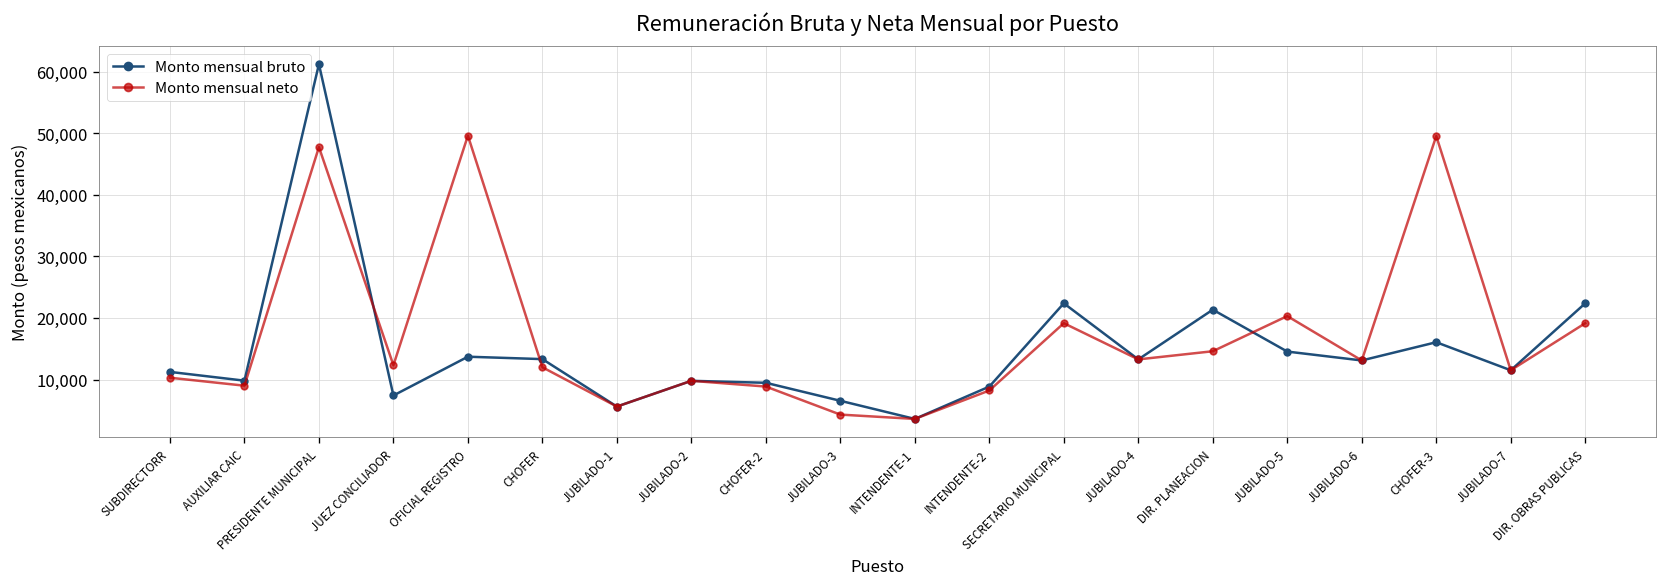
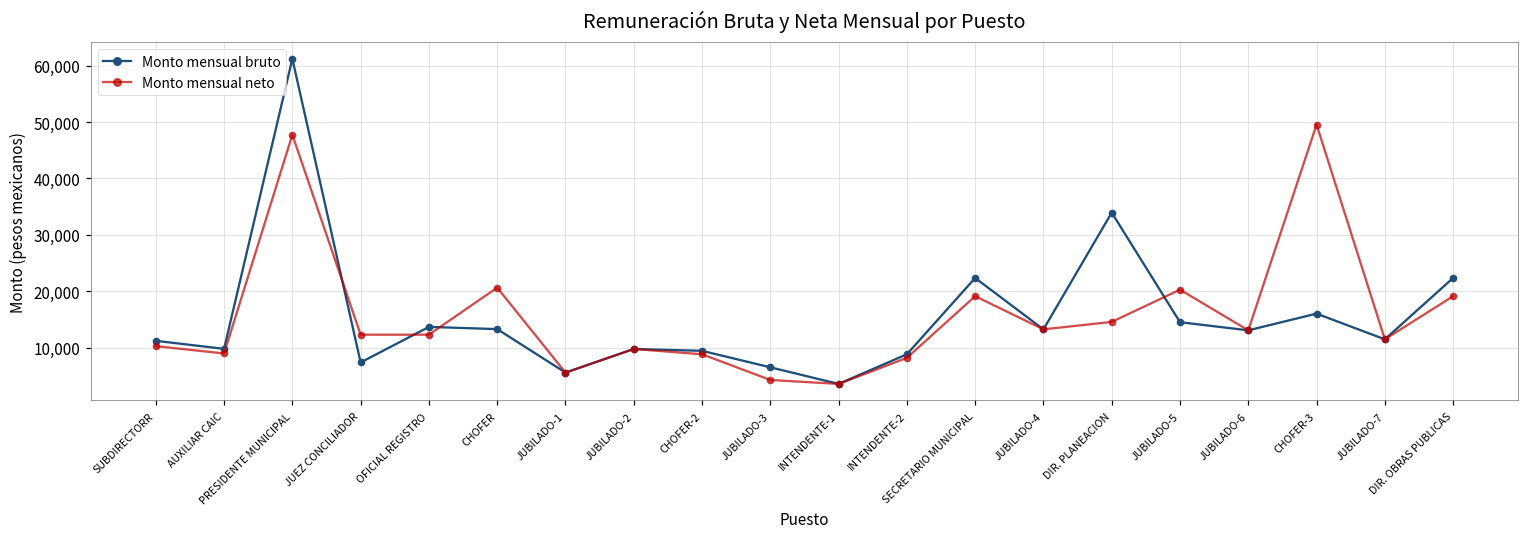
  {
    "Monto mensual bruto": {
      "SUBDIRECTORR": "11,000",
      "AUXILIAR CAIC": "10,000",
      "PRESIDENTE MUNICIPAL": "61,000",
      "JUEZ CONCILIADOR": "7,000",
      "OFICIAL REGISTRO": "14,000",
      "CHOFER": "13,000",
      "CHOFER-2": "9,000",
      "JUBILADO-3": "7,000",
      "INTENDENTE-2": "9,000",
      "SECRETARIO MUNICIPAL": "22,000",
-     "DIR. PLANEACION": "21,000",
+     "DIR. PLANEACION": "34,000",
      "JUBILADO-5": "15,000",
      "CHOFER-3": "16,000",
      "DIR. OBRAS PUBLICAS": "22,000"
    },
    "Monto mensual neto": {
      "SUBDIRECTORR": "10,000",
      "AUXILIAR CAIC": "9,000",
      "PRESIDENTE MUNICIPAL": "48,000",
      "JUEZ CONCILIADOR": "12,000",
-     "OFICIAL REGISTRO": "50,000",
-     "CHOFER": "12,000",
+     "OFICIAL REGISTRO": "12,000",
+     "CHOFER": "21,000",
      "CHOFER-2": "9,000",
      "JUBILADO-3": "4,000",
      "INTENDENTE-2": "8,000",
      "SECRETARIO MUNICIPAL": "19,000",
      "DIR. PLANEACION": "15,000",
      "JUBILADO-5": "20,000",
      "CHOFER-3": "50,000",
      "DIR. OBRAS PUBLICAS": "19,000"
    }
  }
